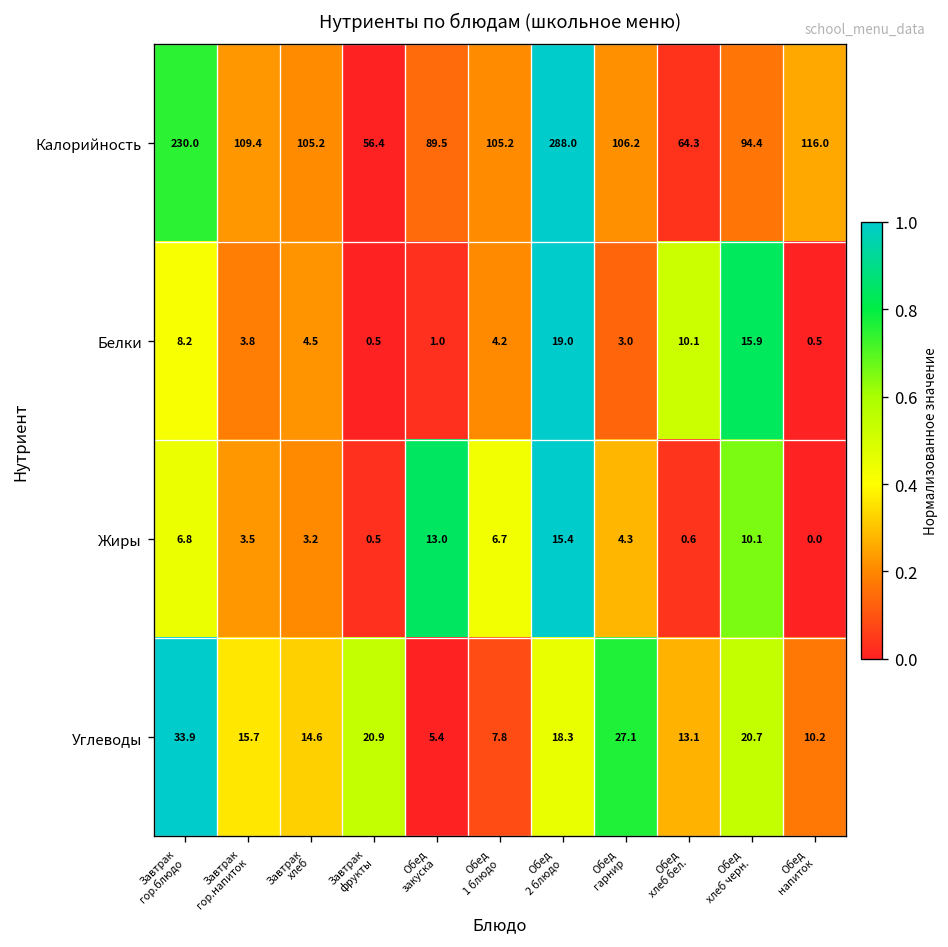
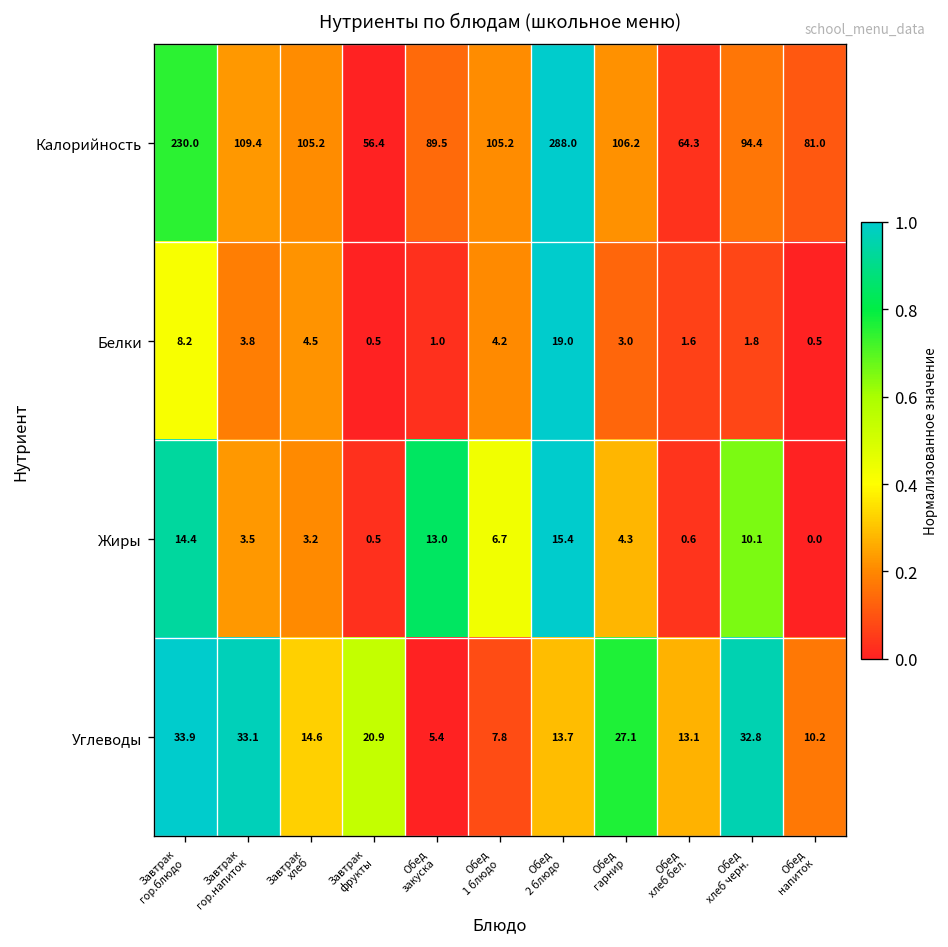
  {
    "Калорийность": {
      "Завтрак гор.блюдо": 230.0,
      "Завтрак гор.напиток": 109.4,
      "Завтрак хлеб": 105.2,
      "Завтрак фрукты": 56.4,
      "Обед закуска": 89.5,
      "Обед 1 блюдо": 105.2,
      "Обед 2 блюдо": 288.0,
      "Обед гарнир": 106.2,
      "Обед хлеб бел.": 64.3,
      "Обед хлеб черн.": 94.4,
-     "Обед напиток": 116.0
+     "Обед напиток": 81.0
    },
    "Белки": {
      "Завтрак гор.блюдо": 8.2,
      "Завтрак гор.напиток": 3.8,
      "Завтрак хлеб": 4.5,
      "Завтрак фрукты": 0.5,
      "Обед закуска": 1.0,
      "Обед 1 блюдо": 4.2,
      "Обед 2 блюдо": 19.0,
      "Обед гарнир": 3.0,
-     "Обед хлеб бел.": 10.1,
-     "Обед хлеб черн.": 15.9,
+     "Обед хлеб бел.": 1.6,
+     "Обед хлеб черн.": 1.8,
      "Обед напиток": 0.5
    },
    "Жиры": {
-     "Завтрак гор.блюдо": 6.8,
+     "Завтрак гор.блюдо": 14.4,
      "Завтрак гор.напиток": 3.5,
      "Завтрак хлеб": 3.2,
      "Завтрак фрукты": 0.5,
      "Обед закуска": 13.0,
      "Обед 1 блюдо": 6.7,
      "Обед 2 блюдо": 15.4,
      "Обед гарнир": 4.3,
      "Обед хлеб бел.": 0.6,
      "Обед хлеб черн.": 10.1,
      "Обед напиток": 0.0
    },
    "Углеводы": {
      "Завтрак гор.блюдо": 33.9,
-     "Завтрак гор.напиток": 15.7,
+     "Завтрак гор.напиток": 33.1,
      "Завтрак хлеб": 14.6,
      "Завтрак фрукты": 20.9,
      "Обед закуска": 5.4,
      "Обед 1 блюдо": 7.8,
-     "Обед 2 блюдо": 18.3,
+     "Обед 2 блюдо": 13.7,
      "Обед гарнир": 27.1,
      "Обед хлеб бел.": 13.1,
-     "Обед хлеб черн.": 20.7,
+     "Обед хлеб черн.": 32.8,
      "Обед напиток": 10.2
    }
  }
